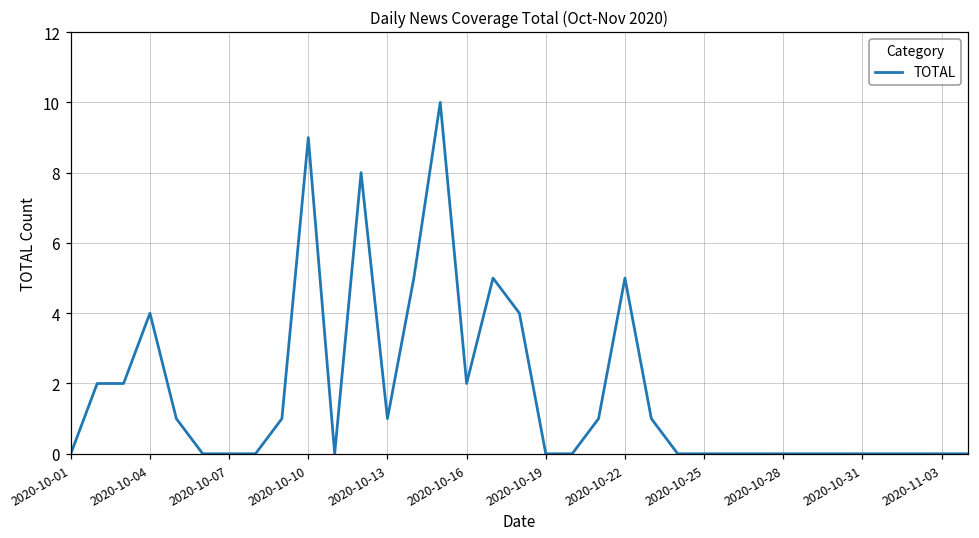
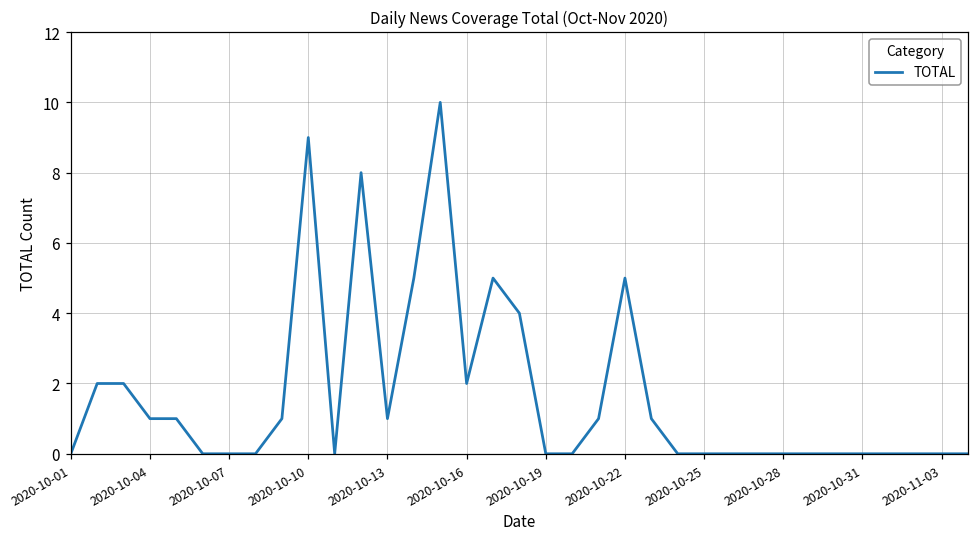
  {
    "2020-10-01": 0,
-   "2020-10-04": 4,
+   "2020-10-04": 1,
    "2020-10-07": 0,
    "2020-10-10": 9,
    "2020-10-13": 1,
    "2020-10-16": 2,
    "2020-10-19": 0,
    "2020-10-22": 5,
    "2020-10-25": 0,
    "2020-10-28": 0,
    "2020-10-31": 0,
    "2020-11-03": 0
  }
